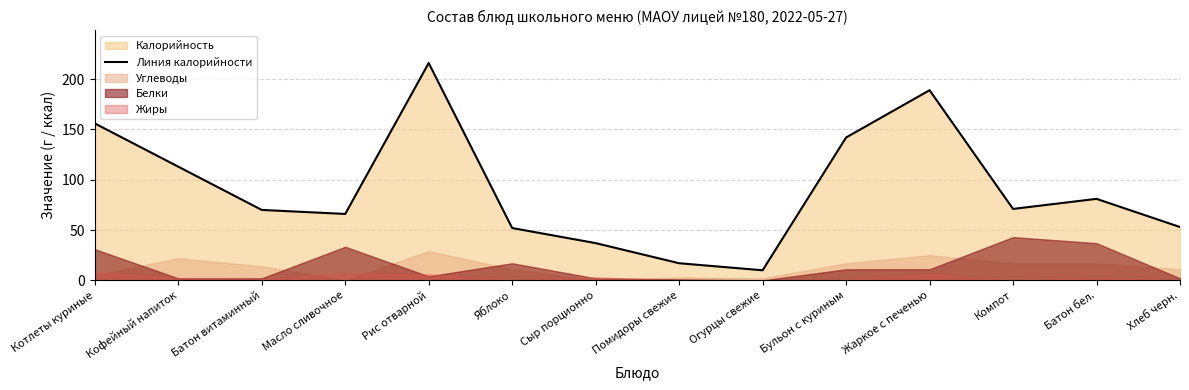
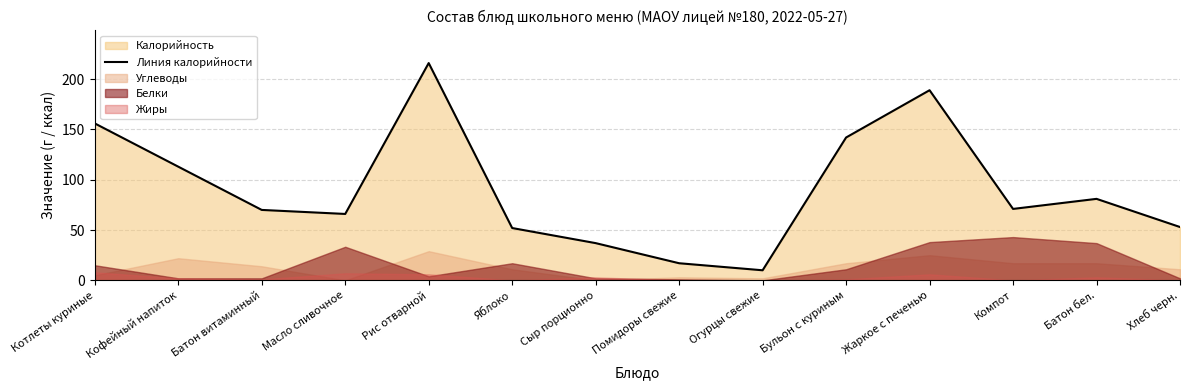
  {
    "Белки": {
-     "Котлеты куриные": 31,
+     "Котлеты куриные": 15,
      "Масло сливочное": 33,
      "Яблоко": 17,
      "Бульон с куриным": 11,
-     "Жаркое с печенью": 11,
+     "Жаркое с печенью": 38,
      "Компот": 43,
      "Батон бел.": 37
    }
  }
